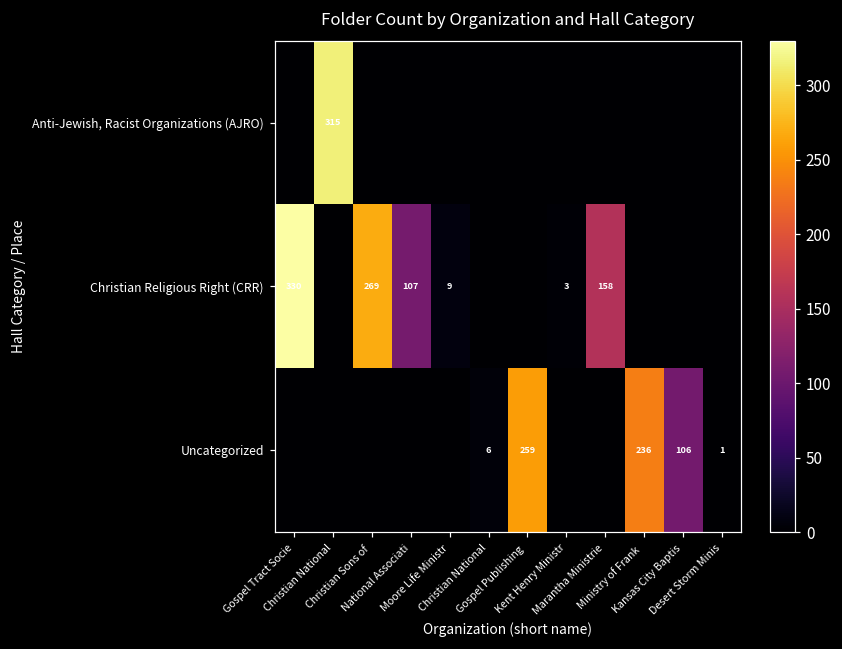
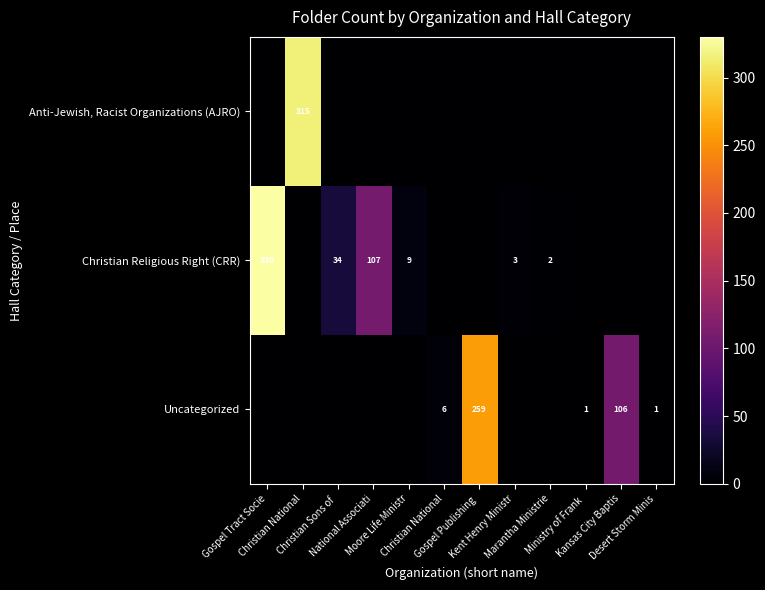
  {
    "Christian Religious Right (CRR)": {
      "Gospel Tract Socie": 330,
-     "Christian Sons of": 269,
+     "Christian Sons of": 34,
      "National Associati": 107,
      "Moore Life Ministr": 9,
      "Kent Henry Ministr": 3,
-     "Marantha Ministrie": 158
+     "Marantha Ministrie": 2
    },
    "Uncategorized": {
      "Gospel Publishing": 259,
-     "Ministry of Frank": 236,
+     "Ministry of Frank": 1,
      "Kansas City Baptis": 106,
      "Desert Storm Minis": 1
    }
  }
